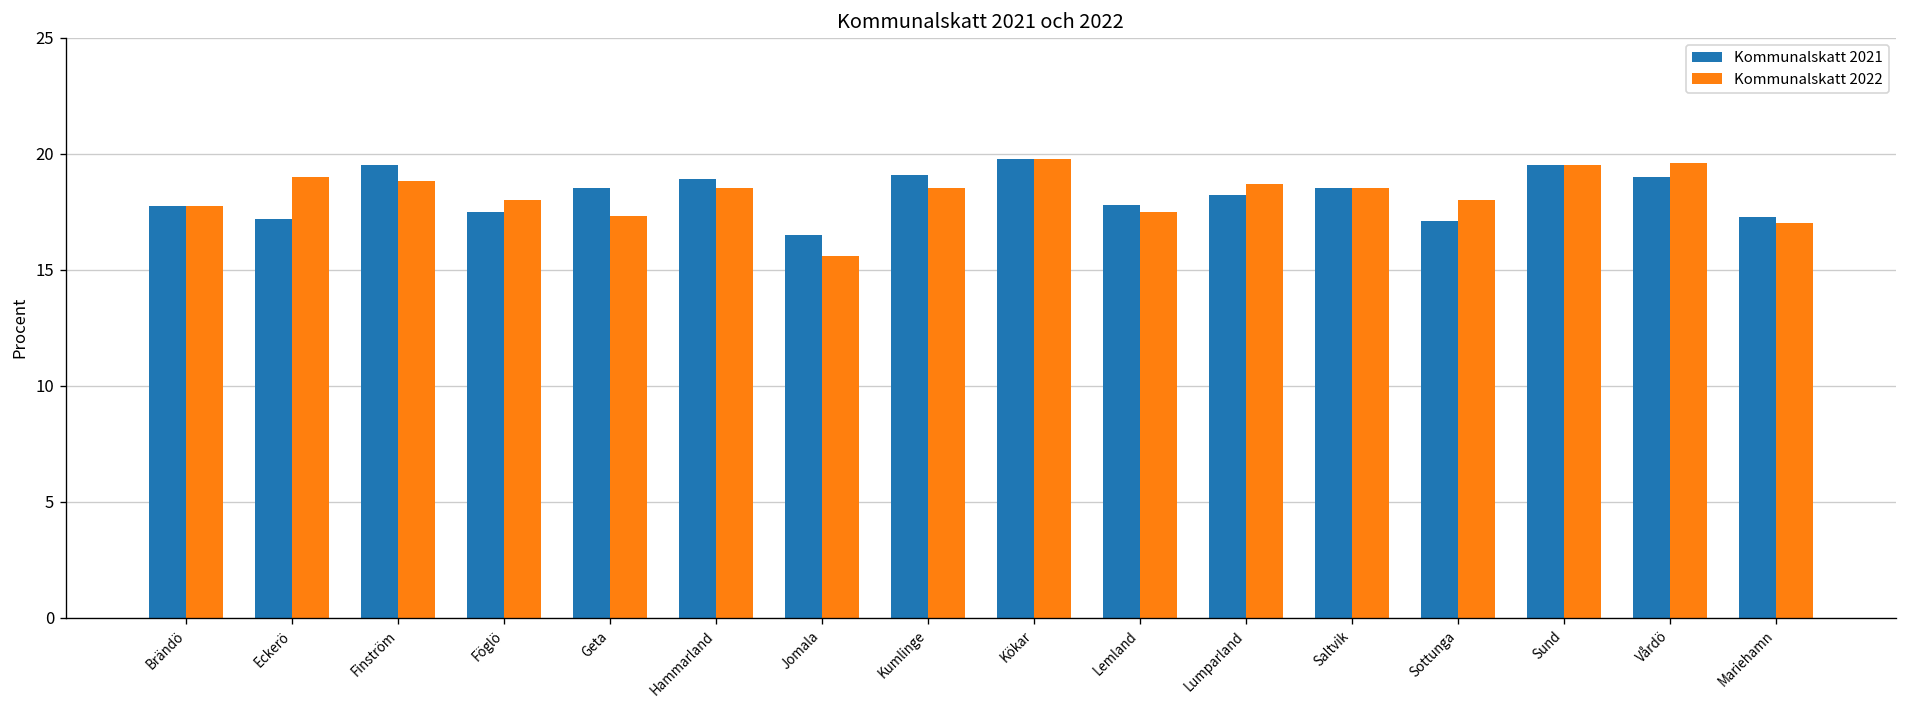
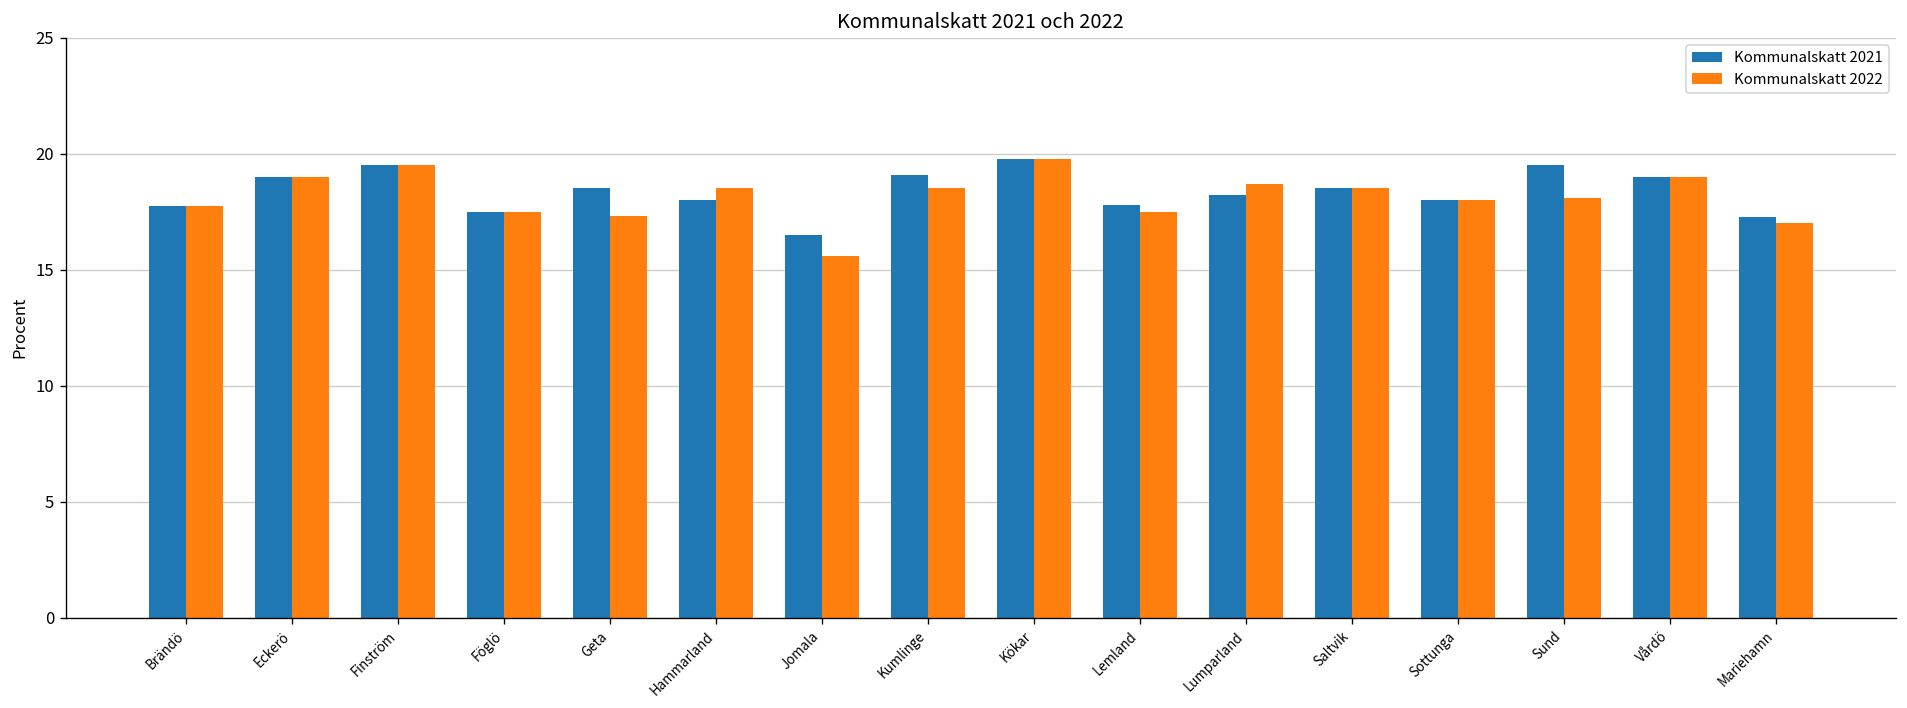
  {
    "Kommunalskatt 2021": {
      "Brändö": 17.8,
-     "Eckerö": 17.2,
+     "Eckerö": 19.0,
      "Finström": 19.5,
      "Föglö": 17.5,
      "Geta": 18.5,
-     "Hammarland": 18.9,
+     "Hammarland": 18.0,
      "Jomala": 16.5,
      "Kumlinge": 19.1,
      "Kökar": 19.8,
      "Lemland": 17.8,
      "Lumparland": 18.2,
      "Saltvik": 18.5,
-     "Sottunga": 17.1,
+     "Sottunga": 18.0,
      "Sund": 19.5,
      "Vårdö": 19.0,
      "Mariehamn": 17.3
    },
    "Kommunalskatt 2022": {
      "Brändö": 17.8,
      "Eckerö": 19.0,
-     "Finström": 18.8,
-     "Föglö": 18.0,
+     "Finström": 19.5,
+     "Föglö": 17.5,
      "Geta": 17.3,
      "Hammarland": 18.5,
      "Jomala": 15.6,
      "Kumlinge": 18.5,
      "Kökar": 19.8,
      "Lemland": 17.5,
      "Lumparland": 18.7,
      "Saltvik": 18.5,
      "Sottunga": 18.0,
-     "Sund": 19.5,
-     "Vårdö": 19.6,
+     "Sund": 18.1,
+     "Vårdö": 19.0,
      "Mariehamn": 17.0
    }
  }
